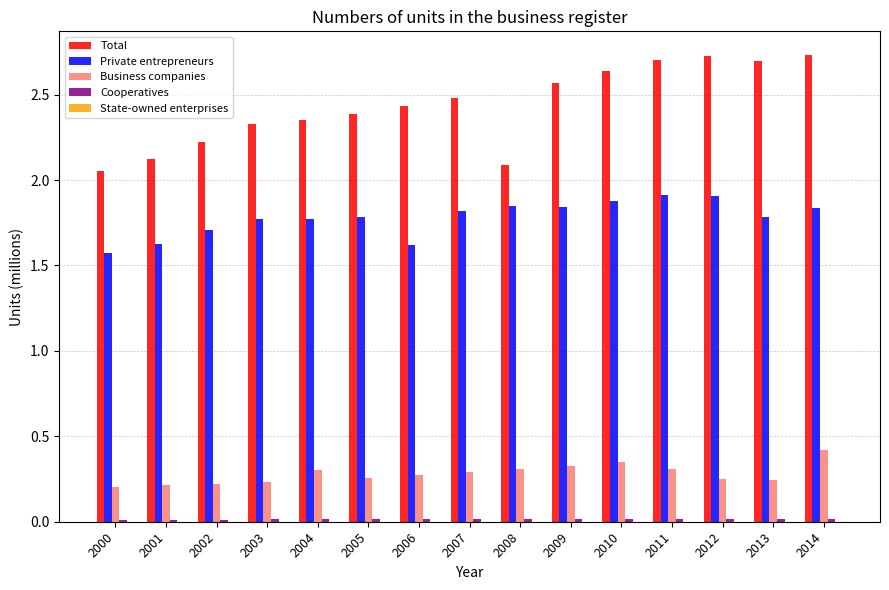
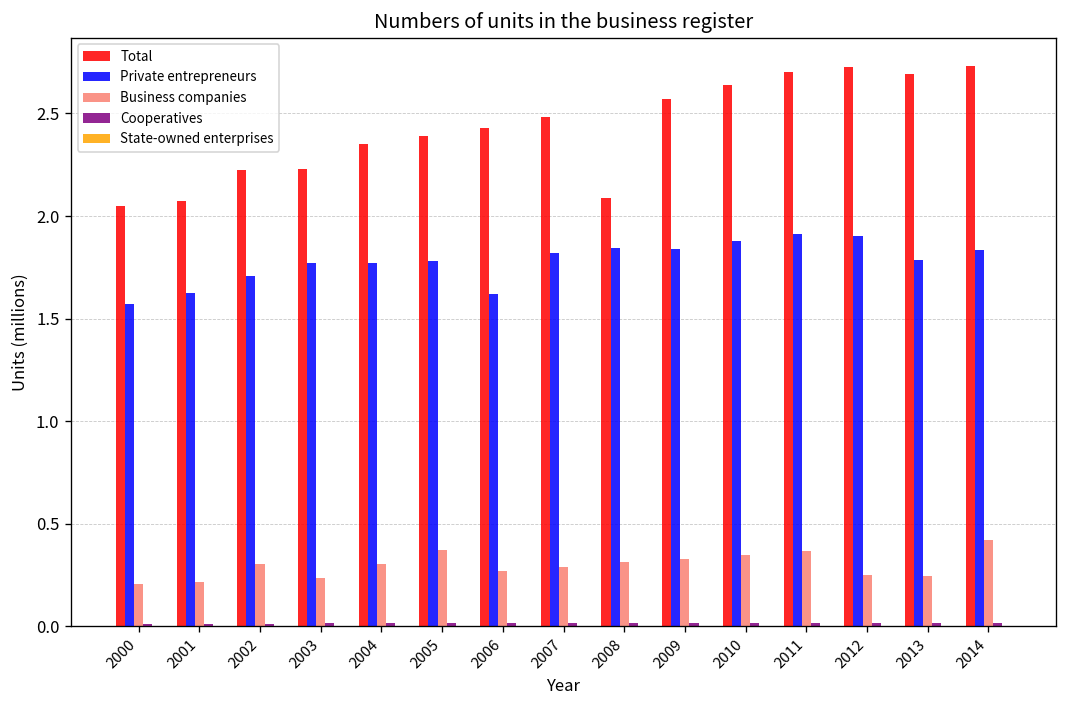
  {
    "Total": {
      "2000": 2.05,
-     "2001": 2.12,
+     "2001": 2.07,
      "2002": 2.22,
-     "2003": 2.33,
+     "2003": 2.23,
      "2004": 2.35,
      "2005": 2.39,
      "2006": 2.43,
      "2007": 2.48,
      "2008": 2.09,
      "2009": 2.57,
      "2010": 2.64,
      "2011": 2.70,
      "2012": 2.73,
      "2013": 2.69,
      "2014": 2.73
    },
    "Private entrepreneurs": {
      "2000": 1.57,
      "2001": 1.62,
      "2002": 1.71,
      "2003": 1.77,
      "2004": 1.77,
      "2005": 1.78,
      "2006": 1.62,
      "2007": 1.82,
      "2008": 1.85,
      "2009": 1.84,
      "2010": 1.88,
      "2011": 1.91,
      "2012": 1.90,
      "2013": 1.78,
      "2014": 1.83
    },
    "Business companies": {
      "2000": 0.20,
      "2001": 0.21,
-     "2002": 0.22,
+     "2002": 0.30,
      "2003": 0.23,
      "2004": 0.30,
-     "2005": 0.26,
+     "2005": 0.37,
      "2006": 0.27,
      "2007": 0.29,
      "2008": 0.31,
      "2009": 0.33,
      "2010": 0.35,
-     "2011": 0.31,
+     "2011": 0.37,
      "2012": 0.25,
      "2013": 0.25,
      "2014": 0.42
    },
    "Cooperatives": {
      "2007": 0.01,
      "2008": 0.02,
      "2009": 0.02,
      "2010": 0.02,
      "2011": 0.02,
      "2012": 0.02,
      "2013": 0.02,
      "2014": 0.02
    }
  }
